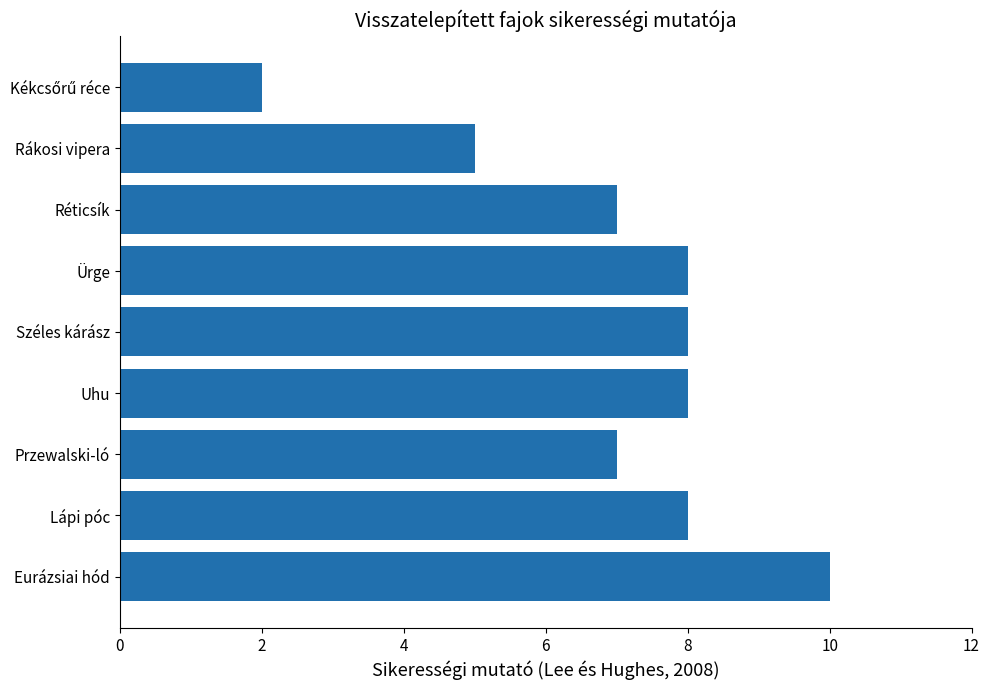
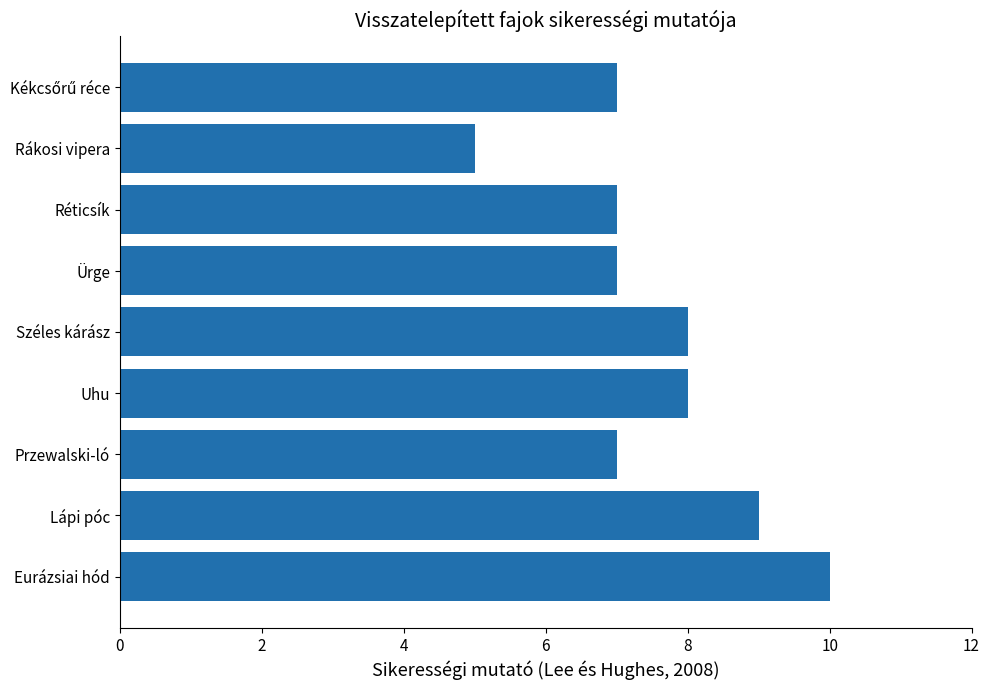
  {
-   "Kékcsőrű réce": 2,
+   "Kékcsőrű réce": 7,
    "Rákosi vipera": 5,
    "Réticsík": 7,
-   "Ürge": 8,
+   "Ürge": 7,
    "Széles kárász": 8,
    "Uhu": 8,
    "Przewalski-ló": 7,
-   "Lápi póc": 8,
+   "Lápi póc": 9,
    "Eurázsiai hód": 10
  }
